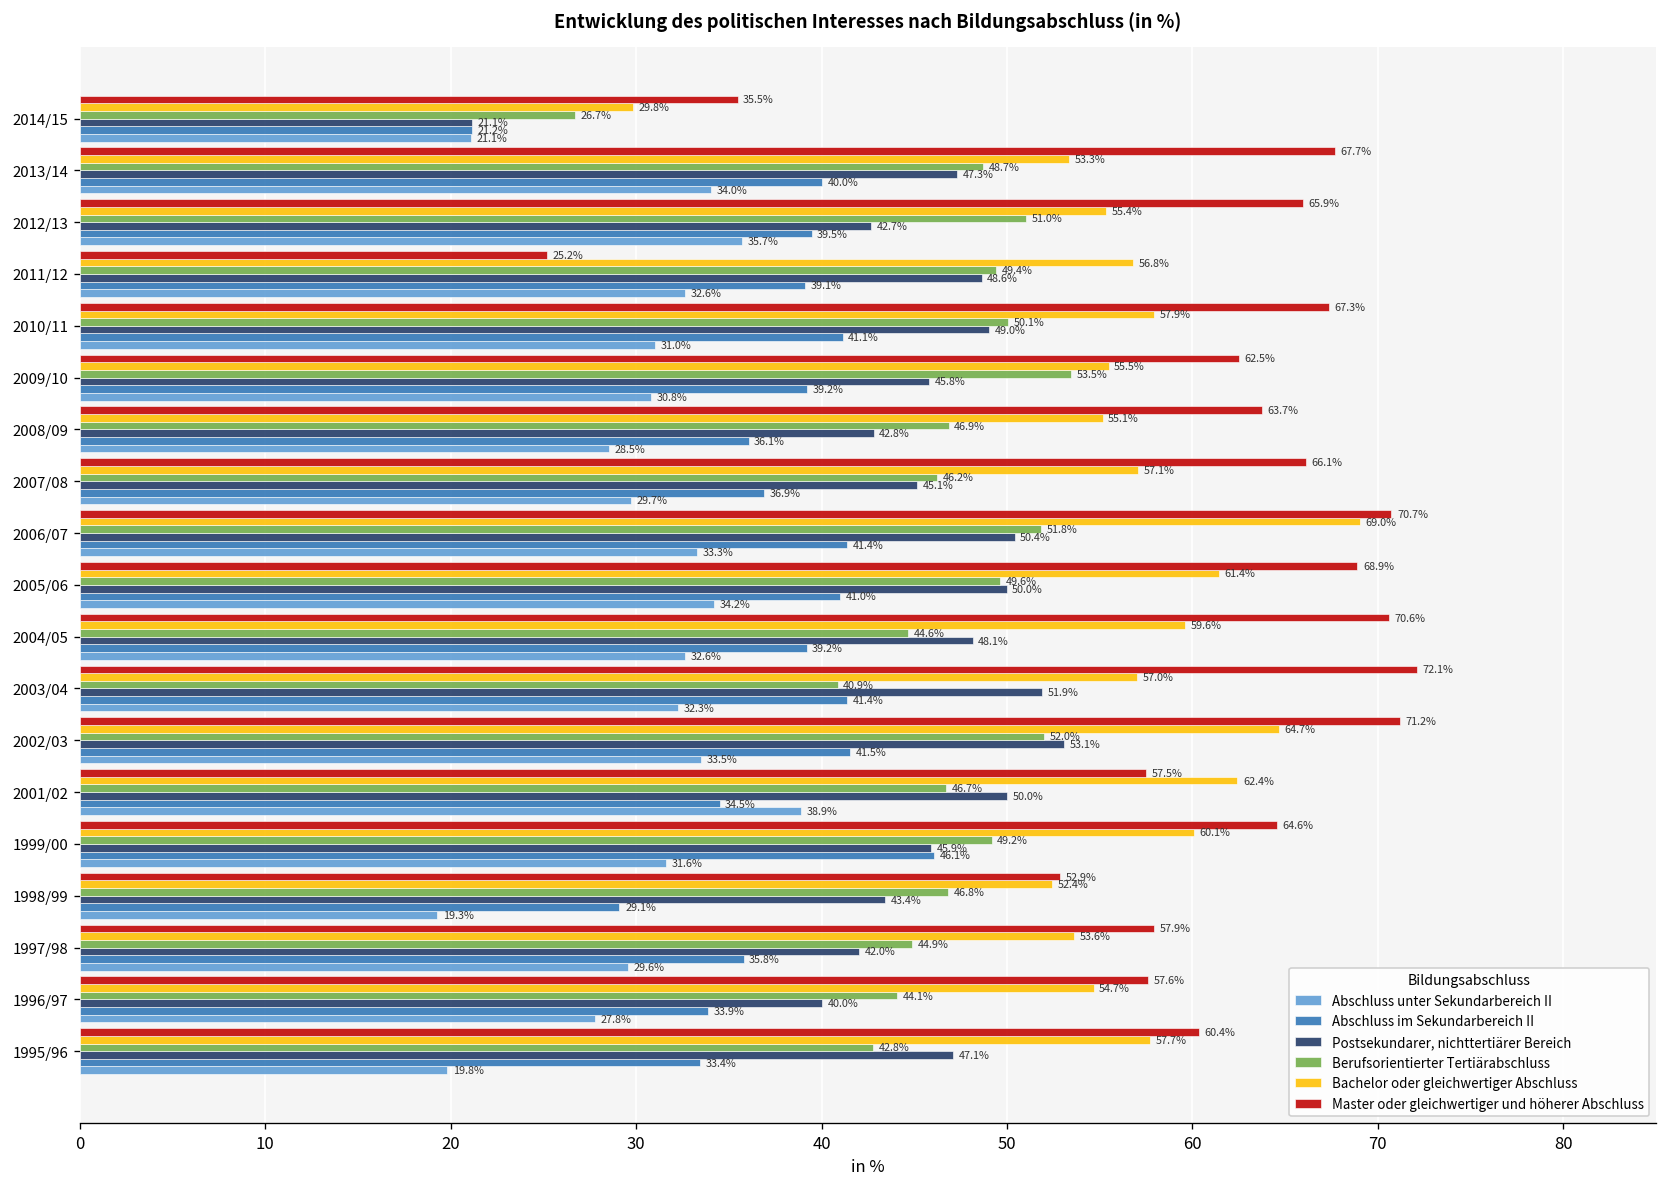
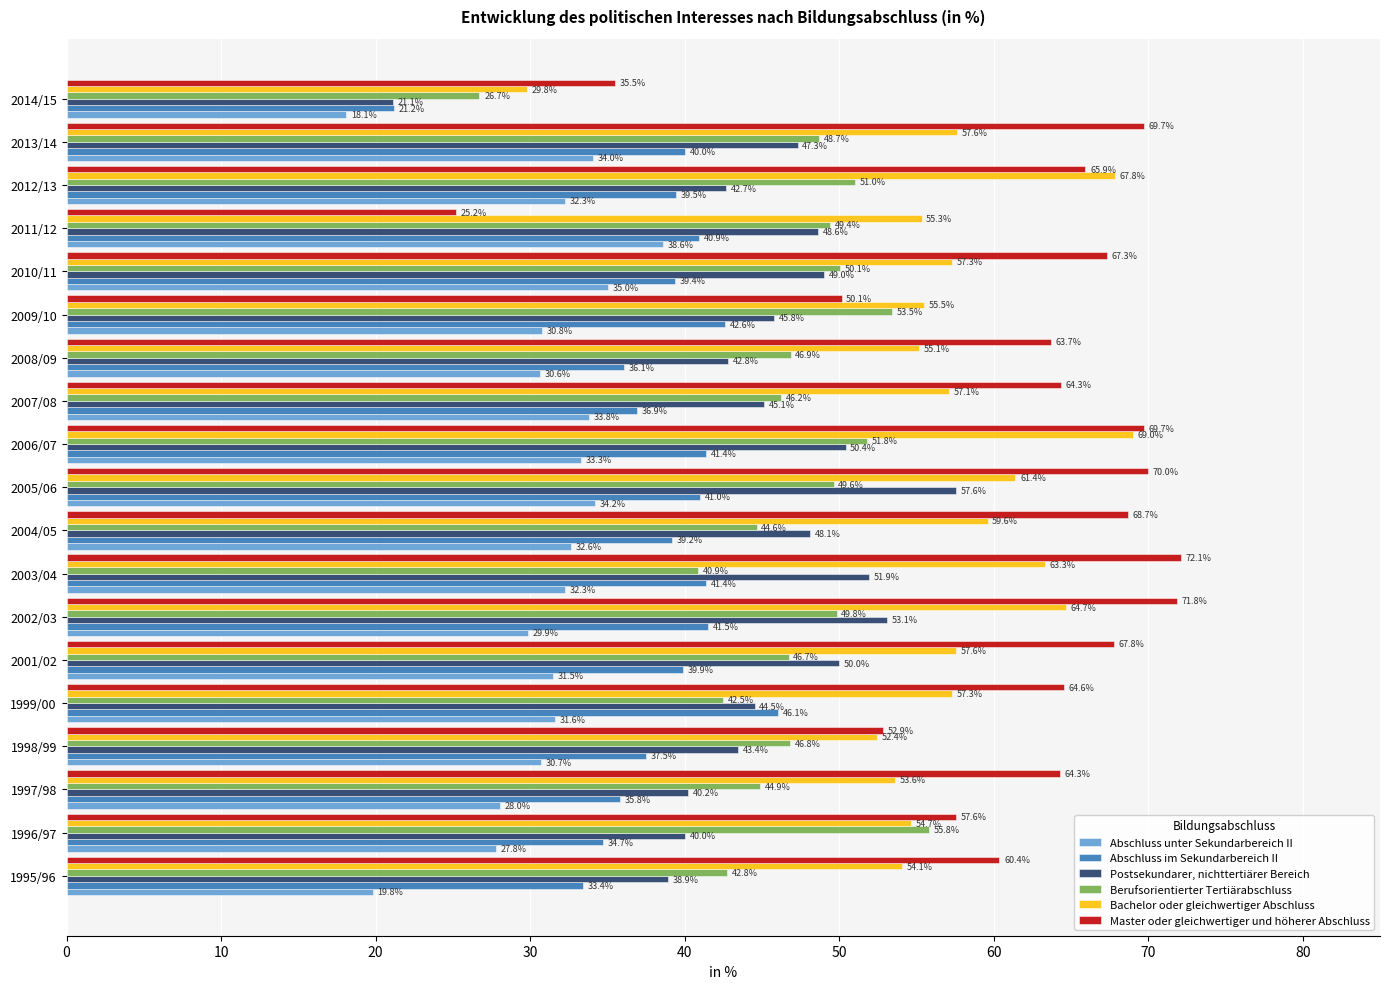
  {
    "Abschluss unter Sekundarbereich II": {
-     "2014/15": "21.1%",
+     "2014/15": "18.1%",
      "2013/14": "34.0%",
-     "2012/13": "35.7%",
-     "2011/12": "32.6%",
-     "2010/11": "31.0%",
+     "2012/13": "32.3%",
+     "2011/12": "38.6%",
+     "2010/11": "35.0%",
      "2009/10": "30.8%",
-     "2008/09": "28.5%",
-     "2007/08": "29.7%",
+     "2008/09": "30.6%",
+     "2007/08": "33.8%",
      "2006/07": "33.3%",
      "2005/06": "34.2%",
      "2004/05": "32.6%",
      "2003/04": "32.3%",
-     "2002/03": "33.5%",
-     "2001/02": "38.9%",
+     "2002/03": "29.9%",
+     "2001/02": "31.5%",
      "1999/00": "31.6%",
-     "1998/99": "19.3%",
-     "1997/98": "29.6%",
+     "1998/99": "30.7%",
+     "1997/98": "28.0%",
      "1996/97": "27.8%",
      "1995/96": "19.8%"
    },
    "Abschluss im Sekundarbereich II": {
      "2013/14": "40.0%",
      "2012/13": "39.5%",
-     "2011/12": "39.1%",
-     "2010/11": "41.1%",
-     "2009/10": "39.2%",
+     "2011/12": "40.9%",
+     "2010/11": "39.4%",
+     "2009/10": "42.6%",
      "2008/09": "36.1%",
      "2007/08": "36.9%",
      "2006/07": "41.4%",
      "2005/06": "41.0%",
      "2004/05": "39.2%",
      "2003/04": "41.4%",
      "2002/03": "41.5%",
-     "2001/02": "34.5%",
+     "2001/02": "39.9%",
      "1999/00": "46.1%",
-     "1998/99": "29.1%",
+     "1998/99": "37.5%",
      "1997/98": "35.8%",
-     "1996/97": "33.9%",
+     "1996/97": "34.7%",
      "1995/96": "33.4%"
    },
    "Postsekundarer, nichttertiärer Bereich": {
      "2013/14": "47.3%",
      "2012/13": "42.7%",
      "2010/11": "49.0%",
      "2009/10": "45.8%",
      "2008/09": "42.8%",
      "2007/08": "45.1%",
      "2006/07": "50.4%",
-     "2005/06": "50.0%",
+     "2005/06": "57.6%",
      "2004/05": "48.1%",
      "2003/04": "51.9%",
      "2002/03": "53.1%",
      "2001/02": "50.0%",
-     "1999/00": "45.9%",
+     "1999/00": "44.5%",
      "1998/99": "43.4%",
-     "1997/98": "42.0%",
+     "1997/98": "40.2%",
      "1996/97": "40.0%",
-     "1995/96": "47.1%"
+     "1995/96": "38.9%"
    },
    "Berufsorientierter Tertiärabschluss": {
      "2014/15": "26.7%",
      "2013/14": "48.7%",
      "2012/13": "51.0%",
      "2010/11": "50.1%",
      "2009/10": "53.5%",
      "2008/09": "46.9%",
      "2007/08": "46.2%",
      "2006/07": "51.8%",
      "2005/06": "49.6%",
      "2004/05": "44.6%",
      "2003/04": "40.9%",
-     "2002/03": "52.0%",
+     "2002/03": "49.8%",
      "2001/02": "46.7%",
-     "1999/00": "49.2%",
+     "1999/00": "42.5%",
      "1998/99": "46.8%",
      "1997/98": "44.9%",
-     "1996/97": "44.1%",
+     "1996/97": "55.8%",
      "1995/96": "42.8%"
    },
    "Bachelor oder gleichwertiger Abschluss": {
      "2014/15": "29.8%",
-     "2013/14": "53.3%",
-     "2012/13": "55.4%",
-     "2011/12": "56.8%",
-     "2010/11": "57.9%",
+     "2013/14": "57.6%",
+     "2012/13": "67.8%",
+     "2011/12": "55.3%",
+     "2010/11": "57.3%",
      "2009/10": "55.5%",
      "2008/09": "55.1%",
      "2007/08": "57.1%",
      "2005/06": "61.4%",
      "2004/05": "59.6%",
-     "2003/04": "57.0%",
+     "2003/04": "63.3%",
      "2002/03": "64.7%",
-     "2001/02": "62.4%",
-     "1999/00": "60.1%",
+     "2001/02": "57.6%",
+     "1999/00": "57.3%",
      "1997/98": "53.6%",
      "1996/97": "54.7%",
-     "1995/96": "57.7%"
+     "1995/96": "54.1%"
    },
    "Master oder gleichwertiger und höherer Abschluss": {
      "2014/15": "35.5%",
-     "2013/14": "67.7%",
+     "2013/14": "69.7%",
      "2012/13": "65.9%",
      "2011/12": "25.2%",
      "2010/11": "67.3%",
-     "2009/10": "62.5%",
+     "2009/10": "50.1%",
      "2008/09": "63.7%",
-     "2007/08": "66.1%",
-     "2006/07": "70.7%",
-     "2005/06": "68.9%",
-     "2004/05": "70.6%",
+     "2007/08": "64.3%",
+     "2006/07": "69.7%",
+     "2005/06": "70.0%",
+     "2004/05": "68.7%",
      "2003/04": "72.1%",
-     "2002/03": "71.2%",
-     "2001/02": "57.5%",
+     "2002/03": "71.8%",
+     "2001/02": "67.8%",
      "1999/00": "64.6%",
-     "1997/98": "57.9%",
+     "1997/98": "64.3%",
      "1996/97": "57.6%",
      "1995/96": "60.4%"
    }
  }
